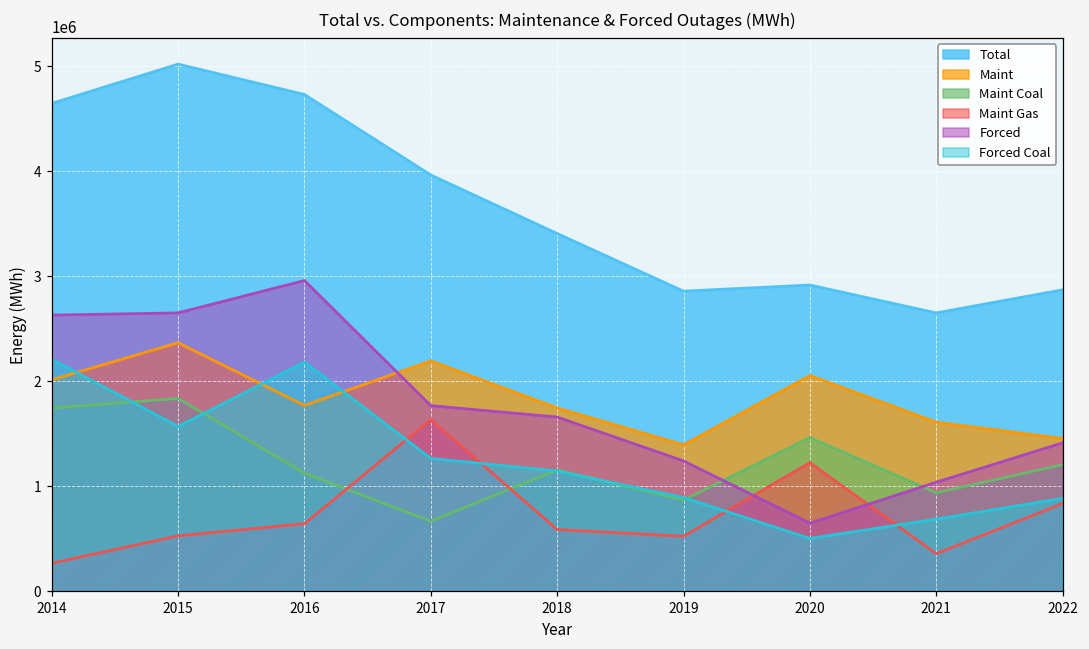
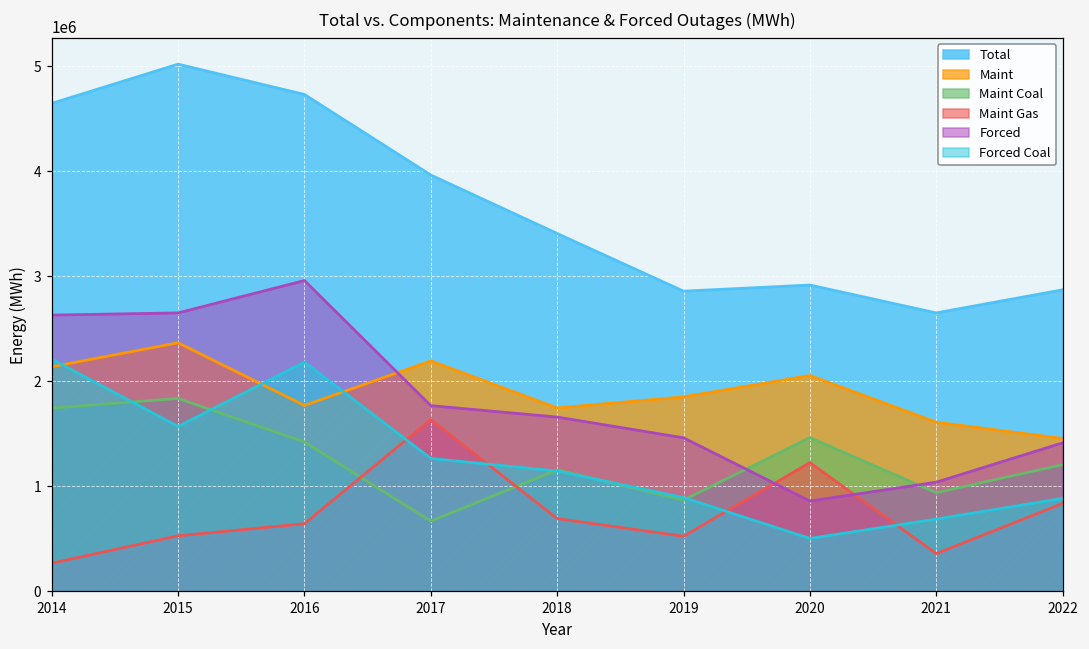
  {
    "Maint": {
-     "2014": 2000000,
+     "2014": 2100000,
      "2015": 2400000,
      "2016": 1800000,
      "2017": 2200000,
      "2018": 1700000,
-     "2019": 1400000,
+     "2019": 1900000,
      "2020": 2100000,
      "2021": 1600000,
      "2022": 1500000
    },
    "Maint Coal": {
      "2014": 1700000,
      "2015": 1800000,
-     "2016": 1100000,
+     "2016": 1400000,
      "2017": 700000,
      "2020": 1500000,
      "2021": 900000,
      "2022": 1200000
    },
    "Maint Gas": {
      "2014": 300000,
      "2015": 500000,
      "2016": 600000,
      "2017": 1600000,
-     "2018": 600000,
+     "2018": 700000,
      "2019": 500000,
      "2020": 1200000,
      "2021": 400000,
      "2022": 800000
    },
    "Forced": {
      "2014": 2600000,
      "2015": 2700000,
      "2016": 3000000,
      "2017": 1800000,
      "2018": 1700000,
-     "2019": 1200000,
-     "2020": 700000,
+     "2019": 1500000,
+     "2020": 900000,
      "2021": 1000000,
      "2022": 1400000
    }
  }
